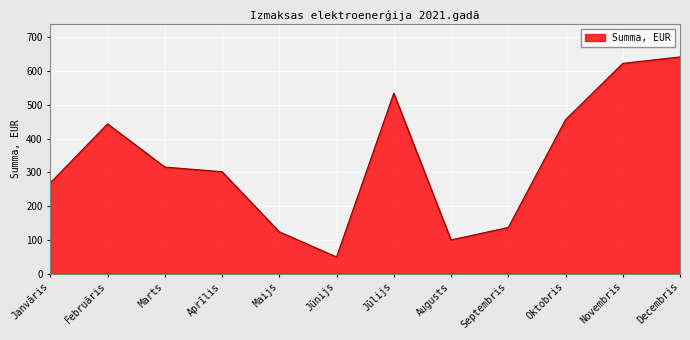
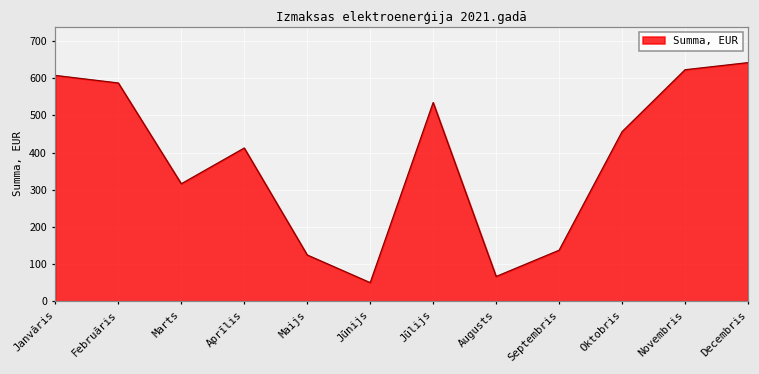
  {
-   "Janvāris": 270,
-   "Februāris": 440,
+   "Janvāris": 610,
+   "Februāris": 590,
    "Marts": 320,
-   "Aprīlis": 300,
+   "Aprīlis": 410,
    "Maijs": 120,
    "Jūnijs": 50,
    "Jūlijs": 530,
-   "Augusts": 100,
+   "Augusts": 70,
    "Septembris": 140,
    "Oktobris": 460,
    "Novembris": 620,
    "Decembris": 640
  }
